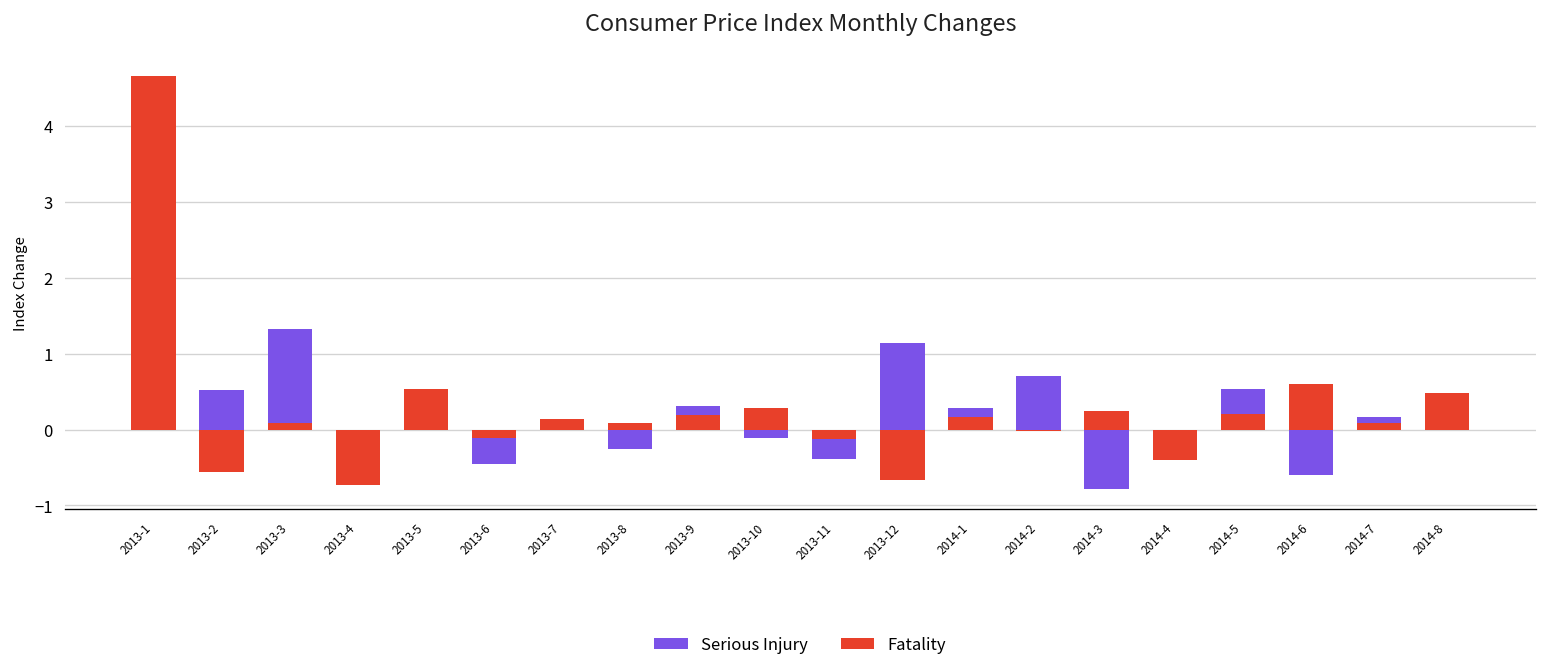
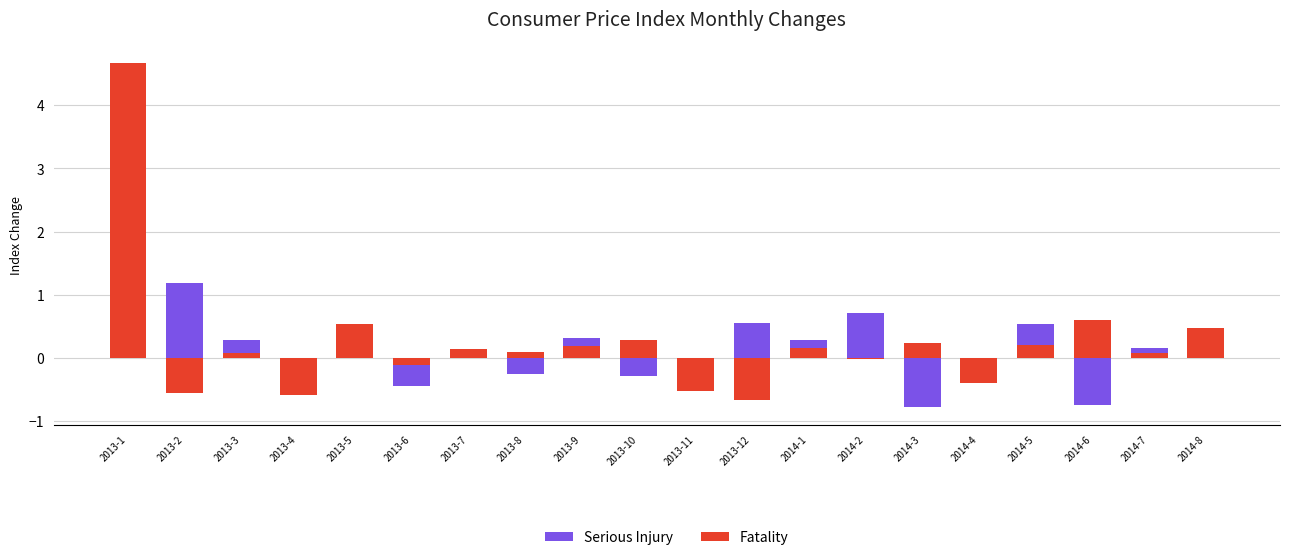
  {
    "Serious Injury": {
-     "2013-2": 0.5,
-     "2013-3": 1.3,
+     "2013-2": 1.2,
+     "2013-3": 0.3,
      "2013-6": -0.5,
      "2013-8": -0.3,
      "2013-9": 0.3,
-     "2013-10": -0.1,
-     "2013-12": 1.1,
+     "2013-10": -0.3,
+     "2013-12": 0.6,
      "2014-1": 0.3,
      "2014-2": 0.7,
      "2014-3": -0.8,
      "2014-5": 0.5,
-     "2014-6": -0.6,
+     "2014-6": -0.7,
      "2014-7": 0.2
    },
    "Fatality": {
      "2013-1": 4.7,
      "2013-2": -0.6,
-     "2013-4": -0.7,
+     "2013-4": -0.6,
      "2013-5": 0.5,
      "2013-7": 0.1,
      "2013-8": 0.1,
      "2013-10": 0.3,
-     "2013-11": -0.1,
+     "2013-11": -0.5,
      "2013-12": -0.7,
      "2014-3": 0.2,
      "2014-4": -0.4,
      "2014-6": 0.6,
      "2014-8": 0.5
    }
  }
